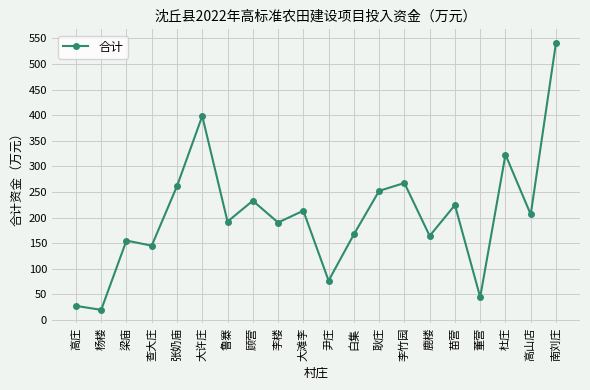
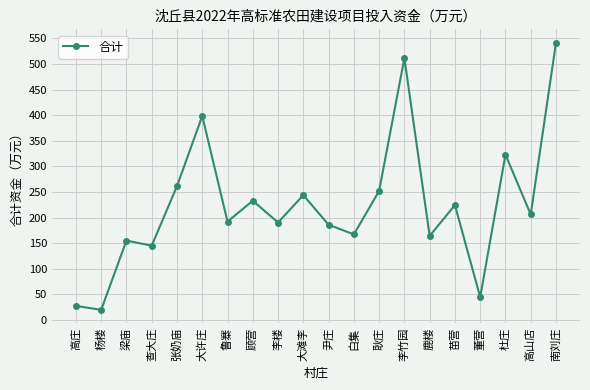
  {
    "高庄": 30,
    "杨楼": 20,
    "梁庙": 160,
    "查大庄": 150,
    "张奶庙": 260,
    "大许庄": 400,
    "鲁寨": 190,
    "顾营": 230,
    "李楼": 190,
-   "大滩李": 210,
-   "尹庄": 80,
+   "大滩李": 240,
+   "尹庄": 190,
    "白集": 170,
    "耿庄": 250,
-   "李竹园": 270,
+   "李竹园": 510,
    "鹿楼": 160,
    "苗营": 220,
    "董营": 40,
    "杜庄": 320,
    "高山店": 210,
    "南刘庄": 540
  }
